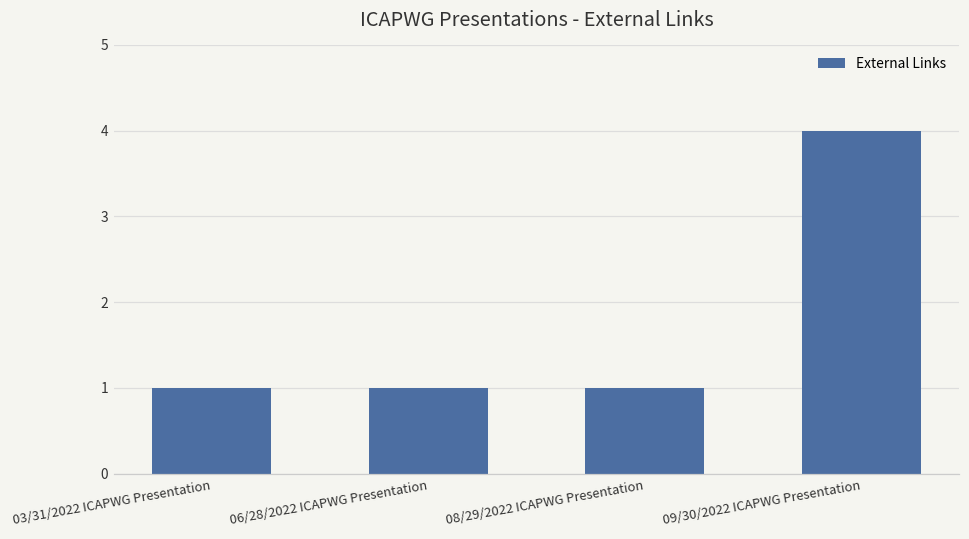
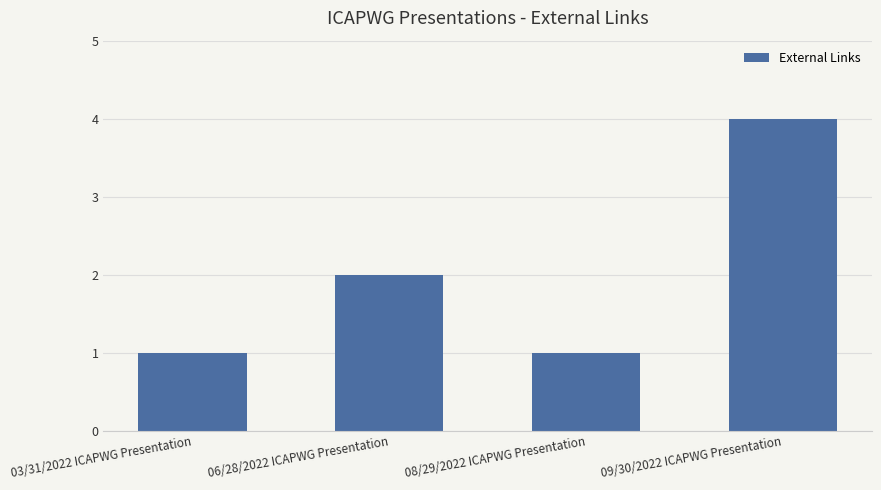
  {
    "03/31/2022 ICAPWG Presentation": 1,
-   "06/28/2022 ICAPWG Presentation": 1,
+   "06/28/2022 ICAPWG Presentation": 2,
    "08/29/2022 ICAPWG Presentation": 1,
    "09/30/2022 ICAPWG Presentation": 4
  }
